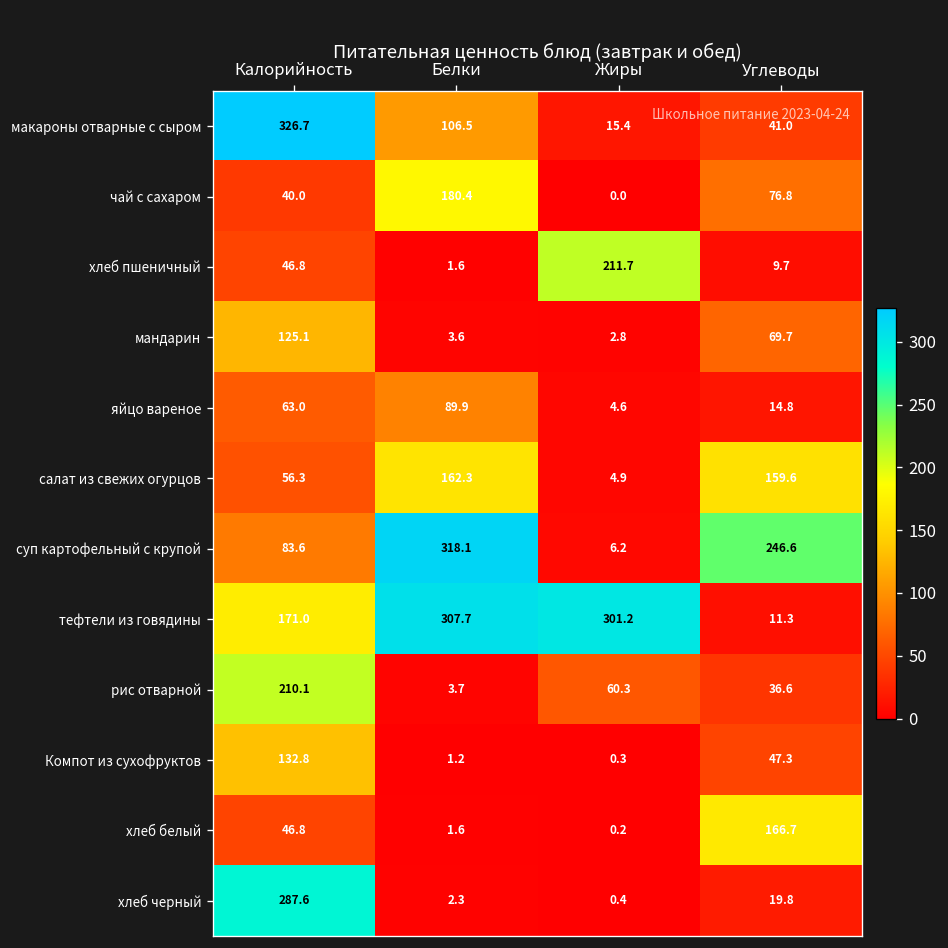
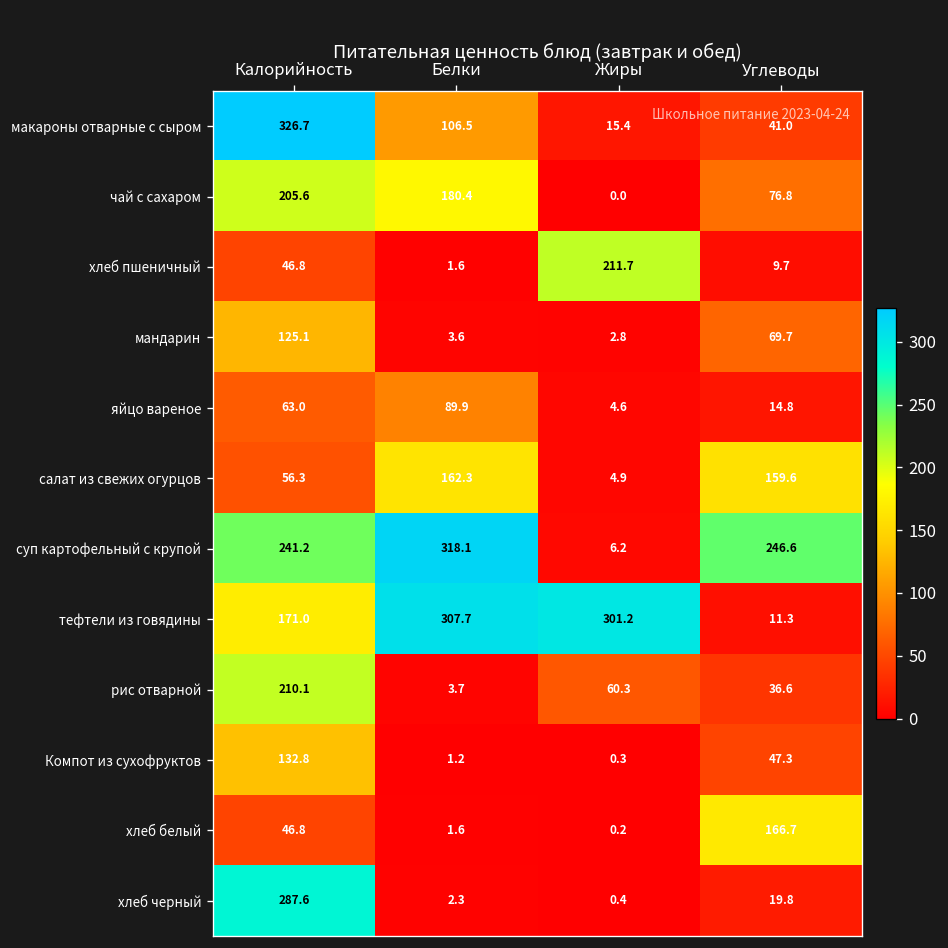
  {
    "макароны отварные с сыром": {
      "Калорийность": 326.7,
      "Белки": 106.5,
      "Жиры": 15.4
    },
    "чай с сахаром": {
-     "Калорийность": 40.0,
+     "Калорийность": 205.6,
      "Белки": 180.4,
      "Жиры": 0.0,
      "Углеводы": 76.8
    },
    "хлеб пшеничный": {
      "Калорийность": 46.8,
      "Белки": 1.6,
      "Жиры": 211.7,
      "Углеводы": 9.7
    },
    "мандарин": {
      "Калорийность": 125.1,
      "Белки": 3.6,
      "Жиры": 2.8,
      "Углеводы": 69.7
    },
    "яйцо вареное": {
      "Калорийность": 63.0,
      "Белки": 89.9,
      "Жиры": 4.6,
      "Углеводы": 14.8
    },
    "салат из свежих огурцов": {
      "Калорийность": 56.3,
      "Белки": 162.3,
      "Жиры": 4.9,
      "Углеводы": 159.6
    },
    "суп картофельный с крупой": {
-     "Калорийность": 83.6,
+     "Калорийность": 241.2,
      "Белки": 318.1,
      "Жиры": 6.2,
      "Углеводы": 246.6
    },
    "тефтели из говядины": {
      "Калорийность": 171.0,
      "Белки": 307.7,
      "Жиры": 301.2,
      "Углеводы": 11.3
    },
    "рис отварной": {
      "Калорийность": 210.1,
      "Белки": 3.7,
      "Жиры": 60.3,
      "Углеводы": 36.6
    },
    "Компот из сухофруктов": {
      "Калорийность": 132.8,
      "Белки": 1.2,
      "Жиры": 0.3,
      "Углеводы": 47.3
    },
    "хлеб белый": {
      "Калорийность": 46.8,
      "Белки": 1.6,
      "Жиры": 0.2,
      "Углеводы": 166.7
    },
    "хлеб черный": {
      "Калорийность": 287.6,
      "Белки": 2.3,
      "Жиры": 0.4,
      "Углеводы": 19.8
    }
  }
